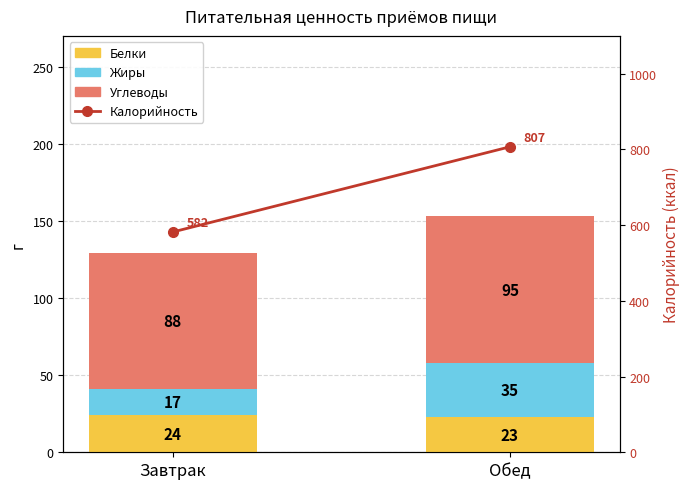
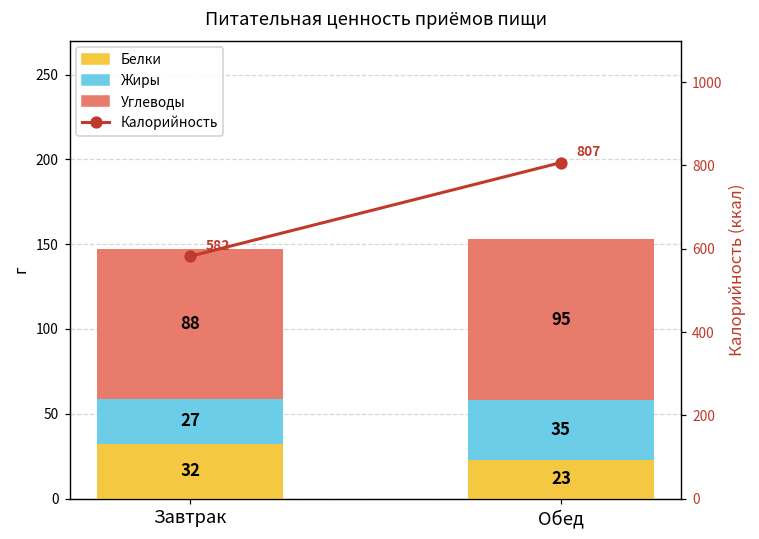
  {
    "Белки": {
-     "Завтрак": 24,
+     "Завтрак": 32,
      "Обед": 23
    },
    "Жиры": {
-     "Завтрак": 17,
+     "Завтрак": 27,
      "Обед": 35
    },
    "Углеводы": {
      "Завтрак": 88,
      "Обед": 95
    },
    "Калорийность": {
      "Завтрак": 582,
      "Обед": 807
    }
  }
